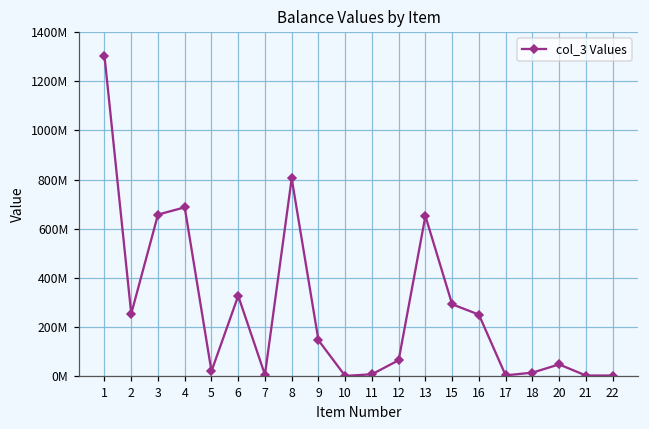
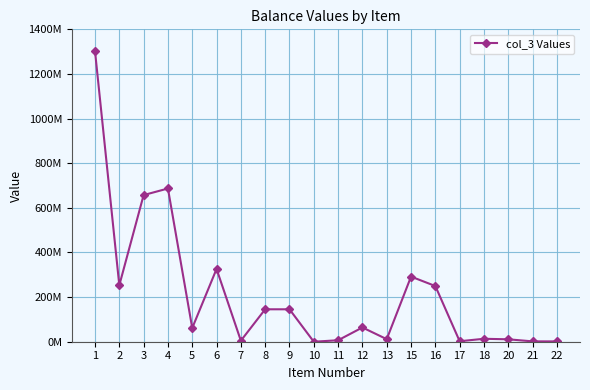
  {
    "1": 1300000000,
    "2": 250000000,
    "3": 660000000,
    "4": 690000000,
-   "5": 20000000,
+   "5": 60000000,
    "6": 330000000,
    "7": 0,
-   "8": 800000000,
+   "8": 150000000,
    "9": 150000000,
    "10": 0,
    "11": 10000000,
    "12": 60000000,
-   "13": 650000000,
+   "13": 10000000,
    "15": 290000000,
    "16": 250000000,
    "17": 0,
    "18": 10000000,
-   "20": 50000000,
+   "20": 10000000,
    "21": 0,
    "22": 0
  }
